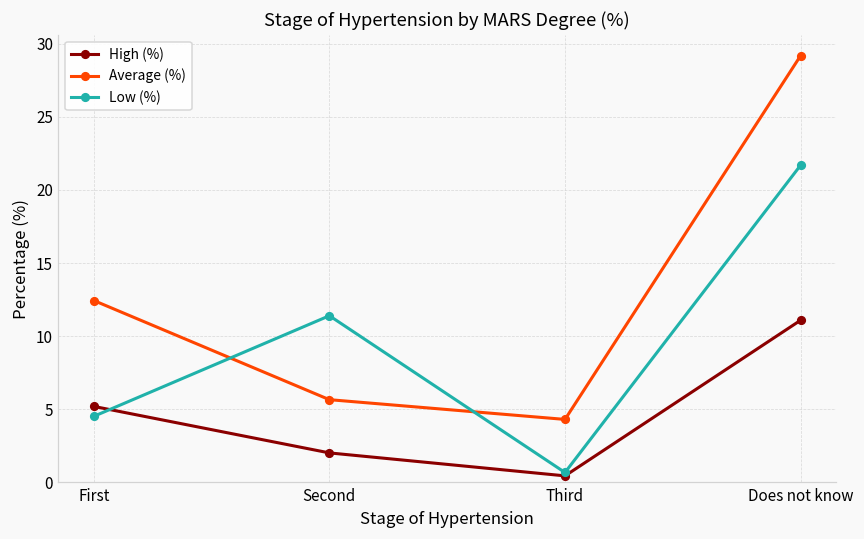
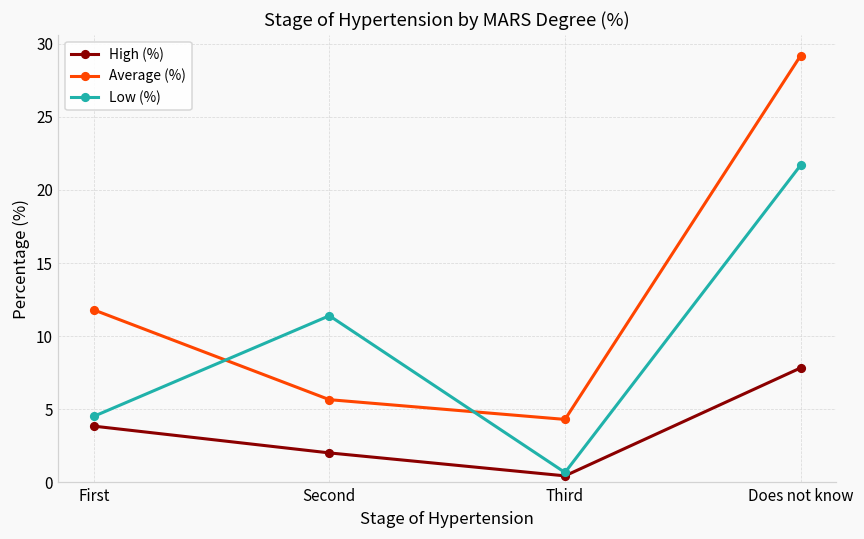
  {
    "High (%)": {
-     "First": 5.2,
+     "First": 3.9,
      "Second": 2.0,
      "Third": 0.5,
-     "Does not know": 11.1
+     "Does not know": 7.8
    },
    "Average (%)": {
-     "First": 12.4,
+     "First": 11.8,
      "Second": 5.7,
      "Third": 4.3,
      "Does not know": 29.2
    },
    "Low (%)": {
      "First": 4.5,
      "Second": 11.4,
      "Third": 0.7,
      "Does not know": 21.7
    }
  }
